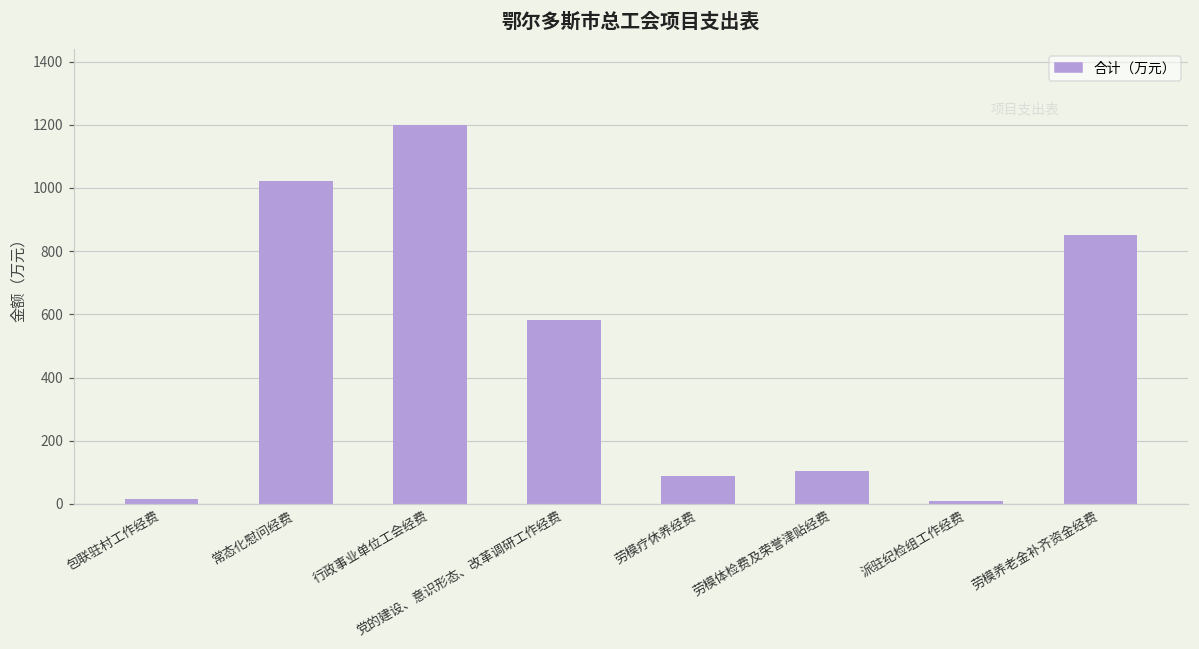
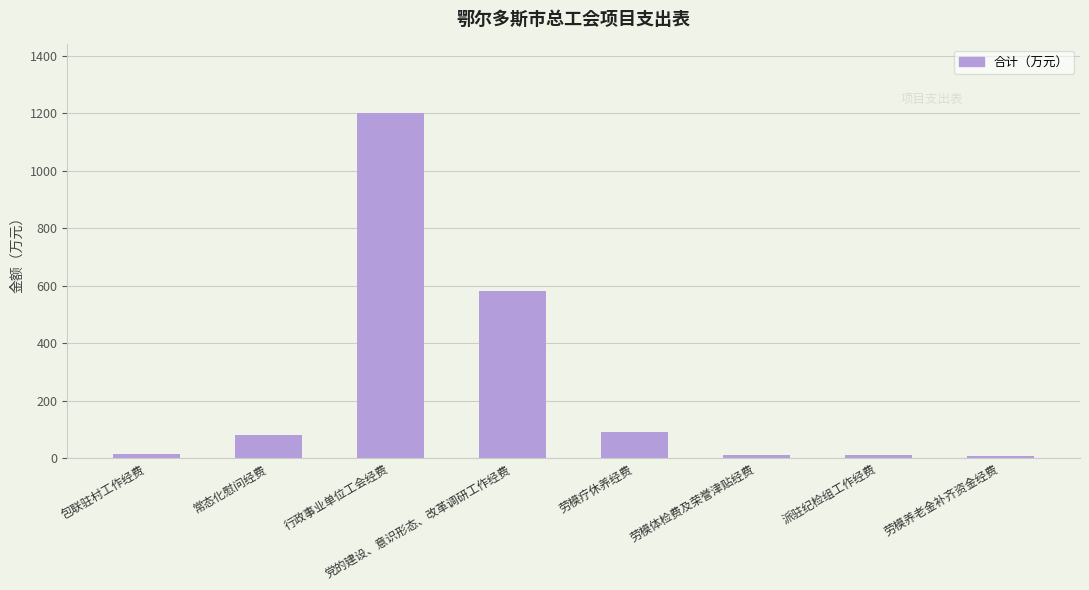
  {
    "包联驻村工作经费": 20,
-   "常态化慰问经费": 1020,
+   "常态化慰问经费": 80,
    "行政事业单位工会经费": 1200,
    "党的建设、意识形态、改革调研工作经费": 580,
    "劳模疗休养经费": 90,
-   "劳模体检费及荣誉津贴经费": 110,
+   "劳模体检费及荣誉津贴经费": 10,
    "派驻纪检组工作经费": 10,
-   "劳模养老金补齐资金经费": 850
+   "劳模养老金补齐资金经费": 10
  }
